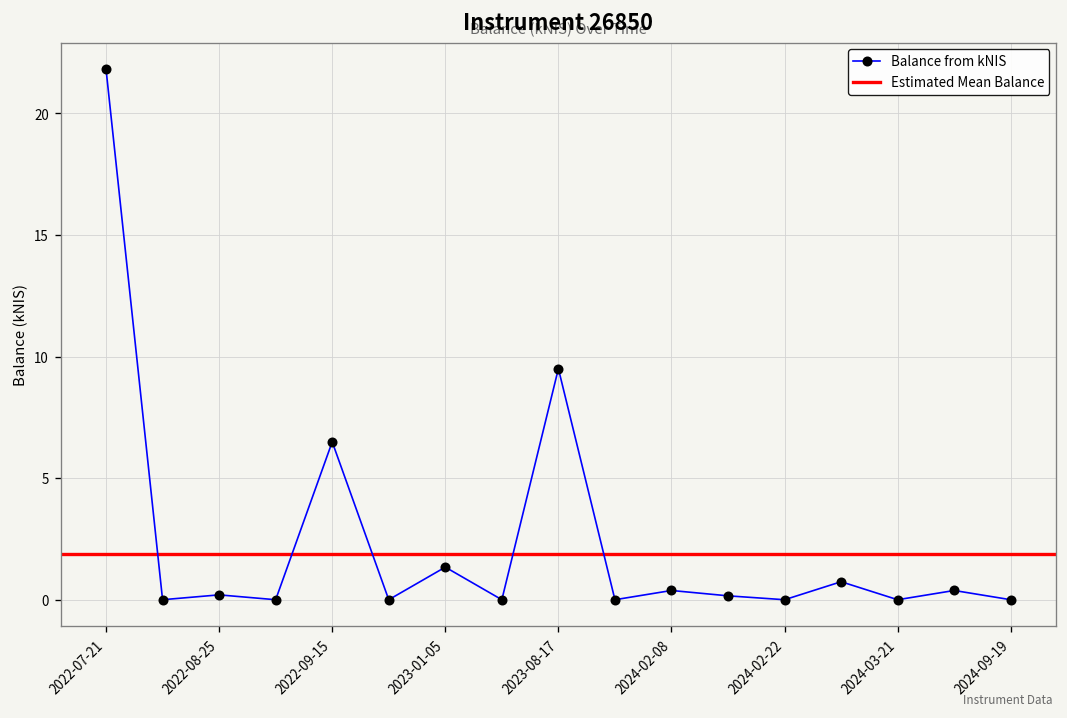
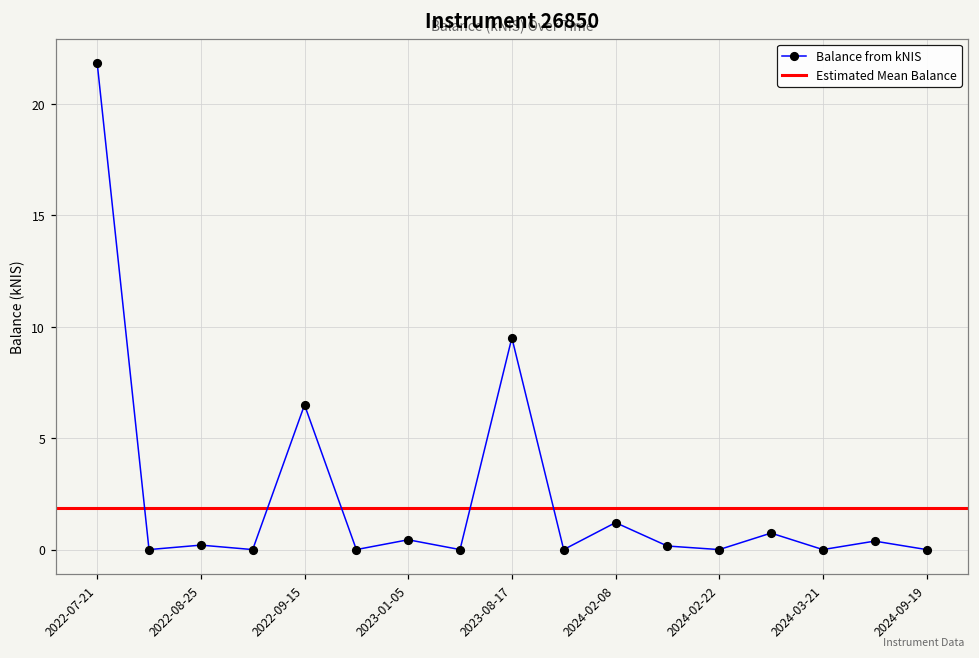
  {
    "2022-07-21": 21.8,
    "2022-08-25": 0.2,
    "2022-09-15": 6.5,
-   "2023-01-05": 1.3,
+   "2023-01-05": 0.4,
    "2023-08-17": 9.5,
-   "2024-02-08": 0.4,
+   "2024-02-08": 1.2,
    "2024-02-22": 0.0,
    "2024-03-21": 0.0,
    "2024-09-19": 0.0
  }
